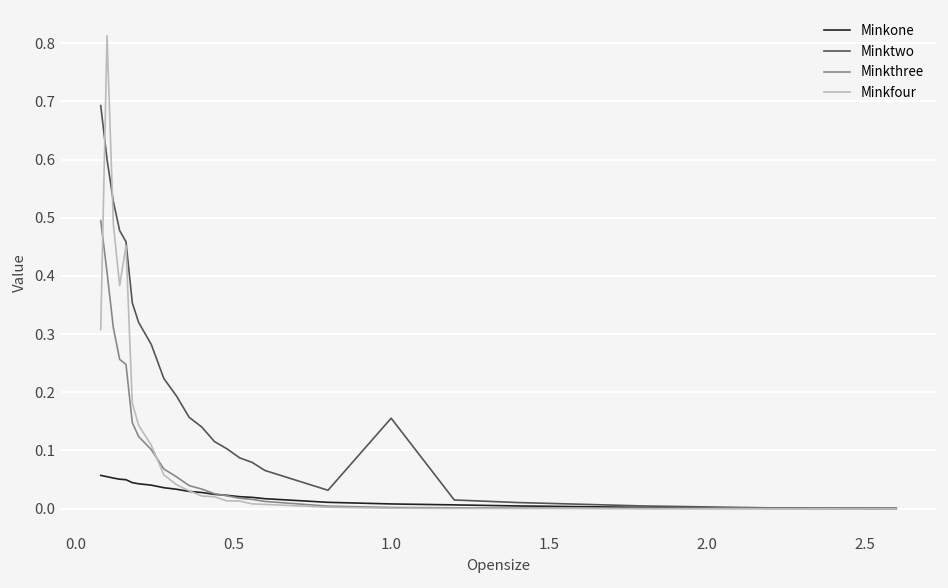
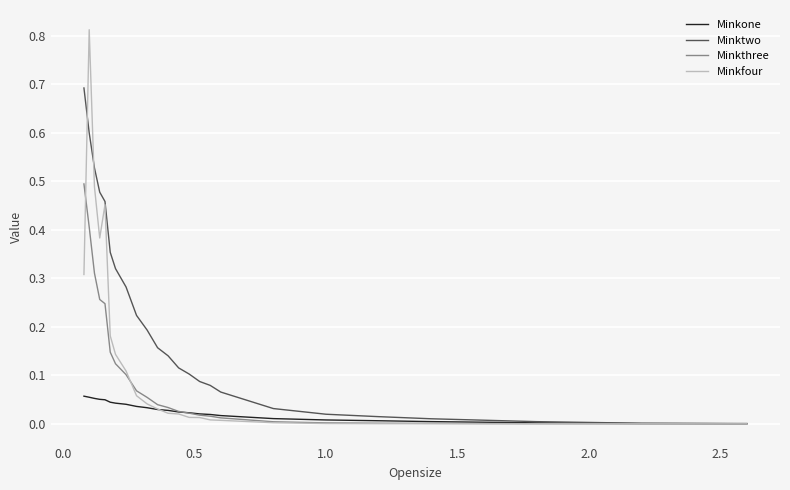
  {
    "Minkone": {
      "1.0": 0.01
    },
    "Minktwo": {
-     "1.0": 0.16
+     "1.0": 0.02
    }
  }
